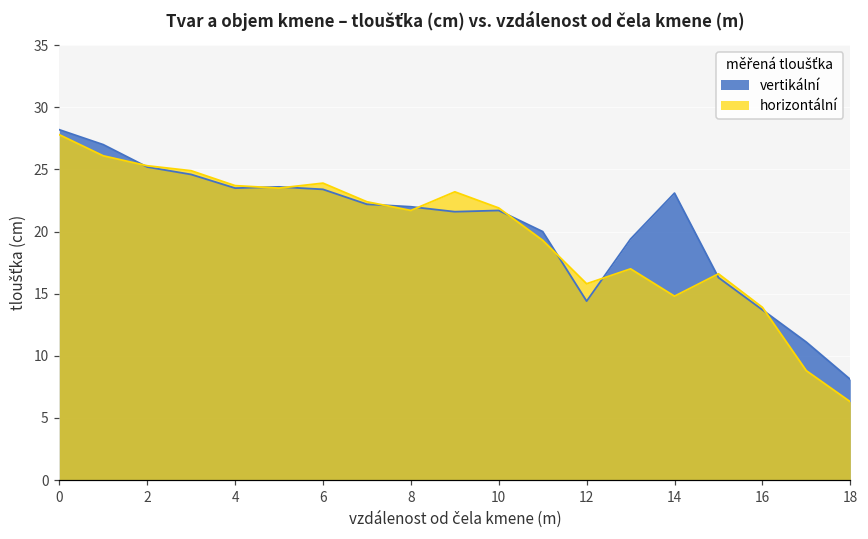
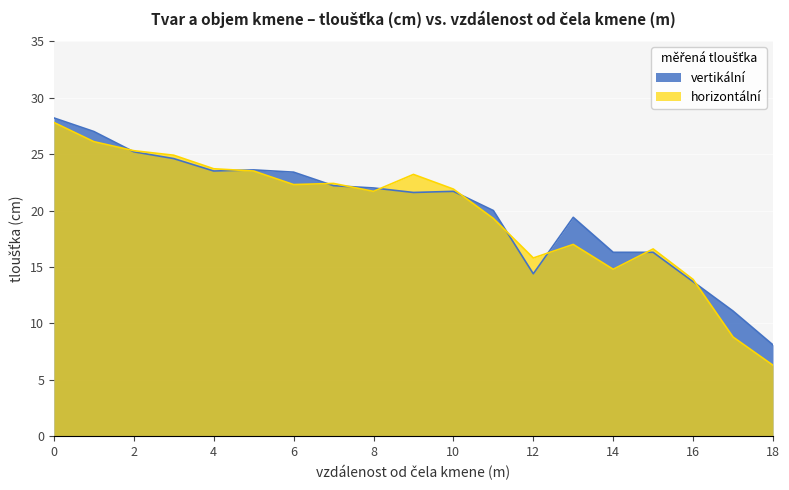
  {
    "vertikální": {
      "0": 28.2,
      "6": 23.4,
      "8": 22.0,
      "12": 14.4,
-     "14": 23.1,
+     "14": 16.3,
      "18": 8.1
    },
    "horizontální": {
      "0": 27.8,
-     "6": 23.9,
+     "6": 22.3,
      "8": 21.7,
      "12": 15.8,
      "14": 14.8,
      "18": 6.3
    }
  }
